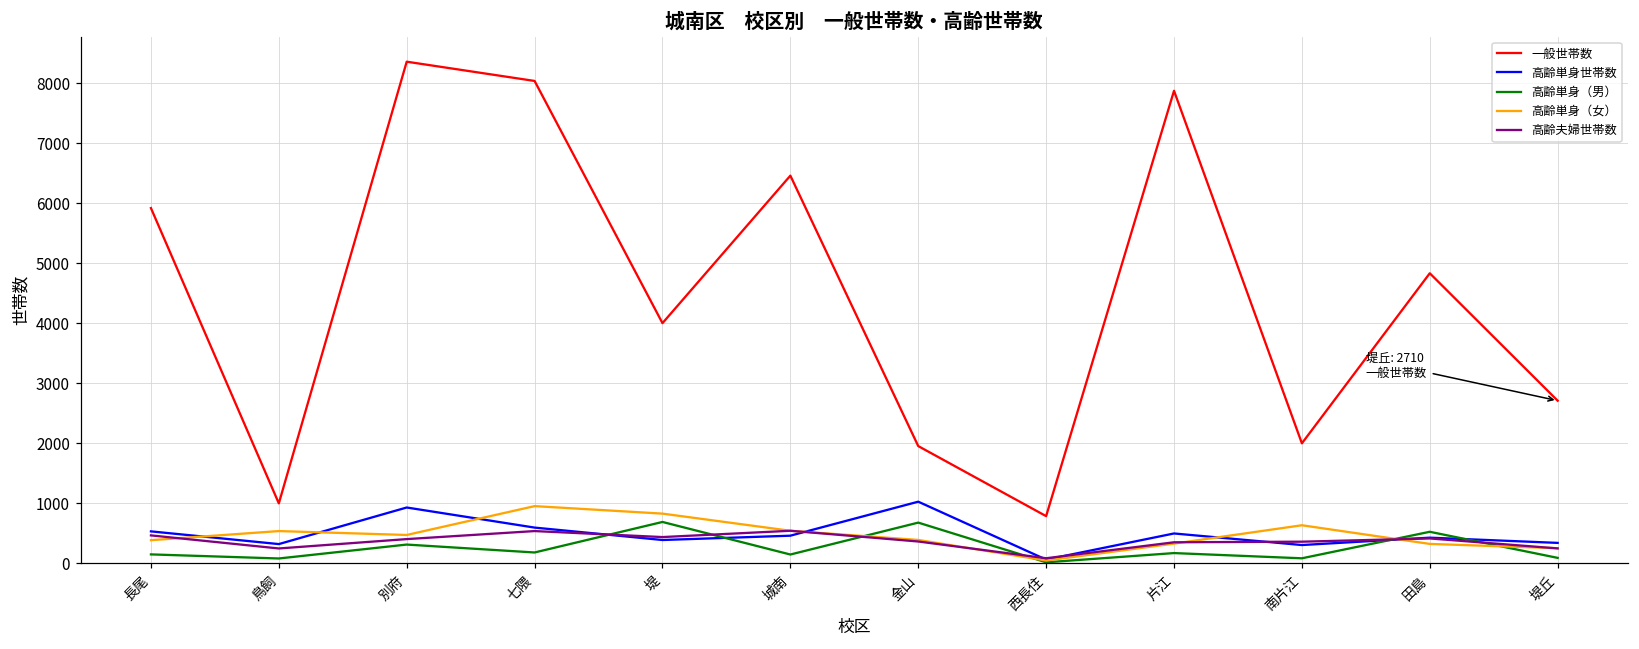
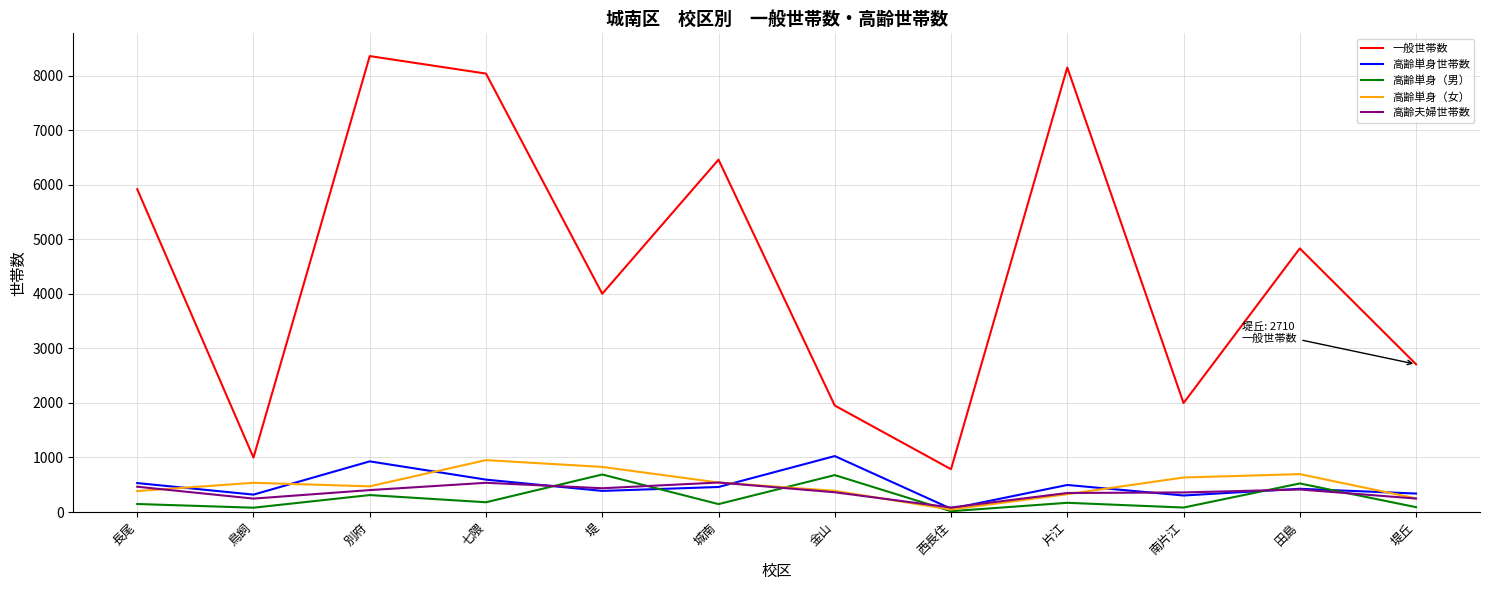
  {
    "一般世帯数": {
      "長尾": 5900,
      "鳥飼": 1000,
      "別府": 8400,
      "七隈": 8000,
      "堤": 4000,
      "城南": 6500,
      "金山": 2000,
      "西長住": 800,
-     "片江": 7900,
+     "片江": 8200,
      "南片江": 2000,
      "田島": 4800
    },
    "高齢単身世帯数": {
      "長尾": 500,
      "鳥飼": 300,
      "別府": 900,
      "七隈": 600,
      "堤": 400,
      "城南": 500,
      "金山": 1000,
      "片江": 500,
      "南片江": 300,
      "堤丘": 300
    },
    "高齢単身（男）": {
      "長尾": 100,
      "鳥飼": 100,
      "別府": 300,
      "七隈": 200,
      "堤": 700,
      "城南": 100,
      "金山": 700,
      "片江": 200,
      "南片江": 100,
      "田島": 500,
      "堤丘": 100
    },
    "高齢単身（女）": {
      "長尾": 400,
      "鳥飼": 500,
      "別府": 500,
      "七隈": 1000,
      "堤": 800,
      "南片江": 600,
-     "田島": 300
+     "田島": 700
    },
    "高齢夫婦世帯数": {
      "長尾": 500,
      "鳥飼": 200,
      "別府": 400,
      "七隈": 500,
      "堤": 400,
      "南片江": 400
    }
  }
